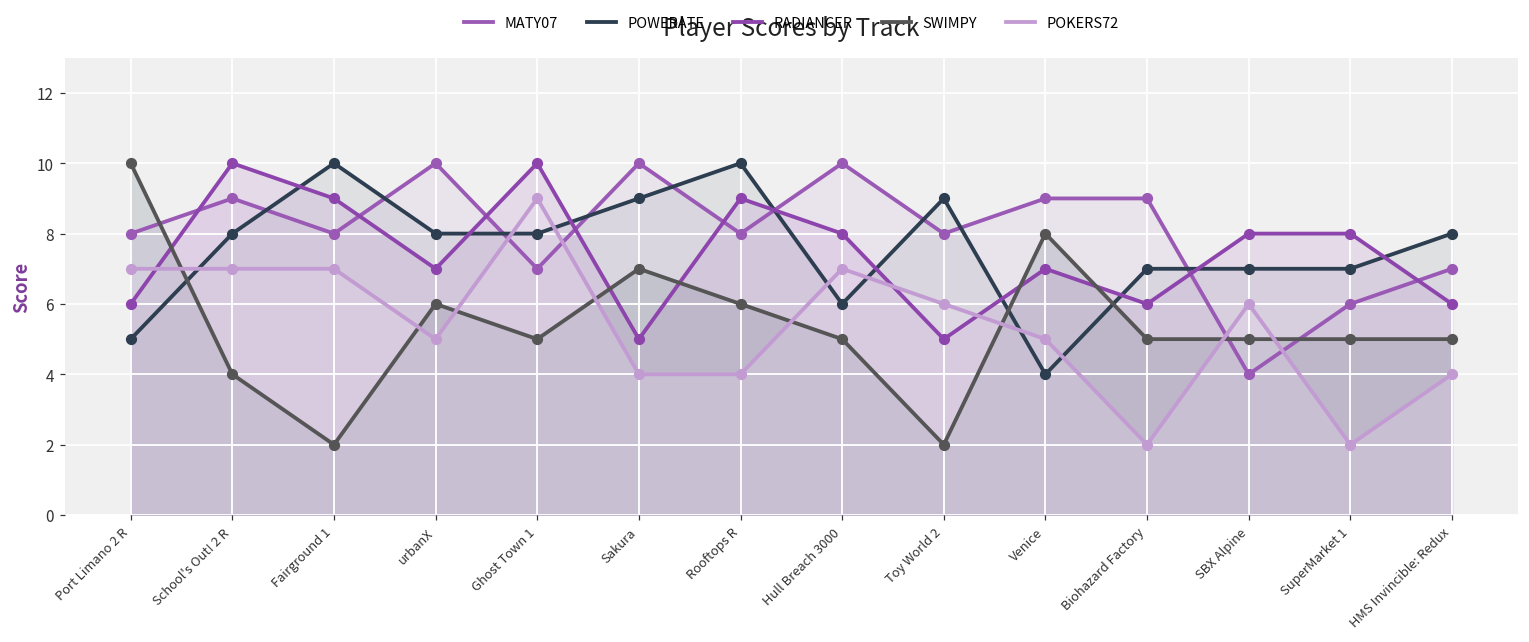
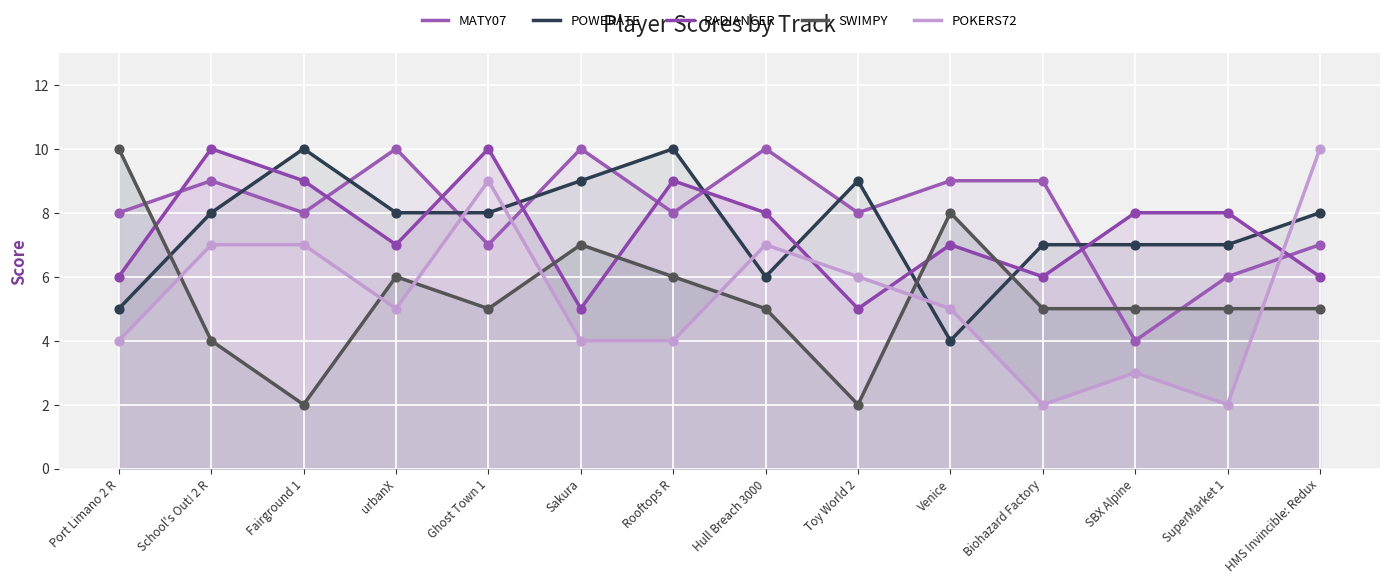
  {
    "POKERS72": {
-     "Port Limano 2 R": 7,
+     "Port Limano 2 R": 4,
      "School's Out! 2 R": 7,
      "Fairground 1": 7,
      "urbanX": 5,
      "Ghost Town 1": 9,
      "Sakura": 4,
      "Rooftops R": 4,
      "Hull Breach 3000": 7,
      "Toy World 2": 6,
      "Venice": 5,
      "Biohazard Factory": 2,
-     "SBX Alpine": 6,
+     "SBX Alpine": 3,
      "SuperMarket 1": 2,
-     "HMS Invincible: Redux": 4
+     "HMS Invincible: Redux": 10
    }
  }
